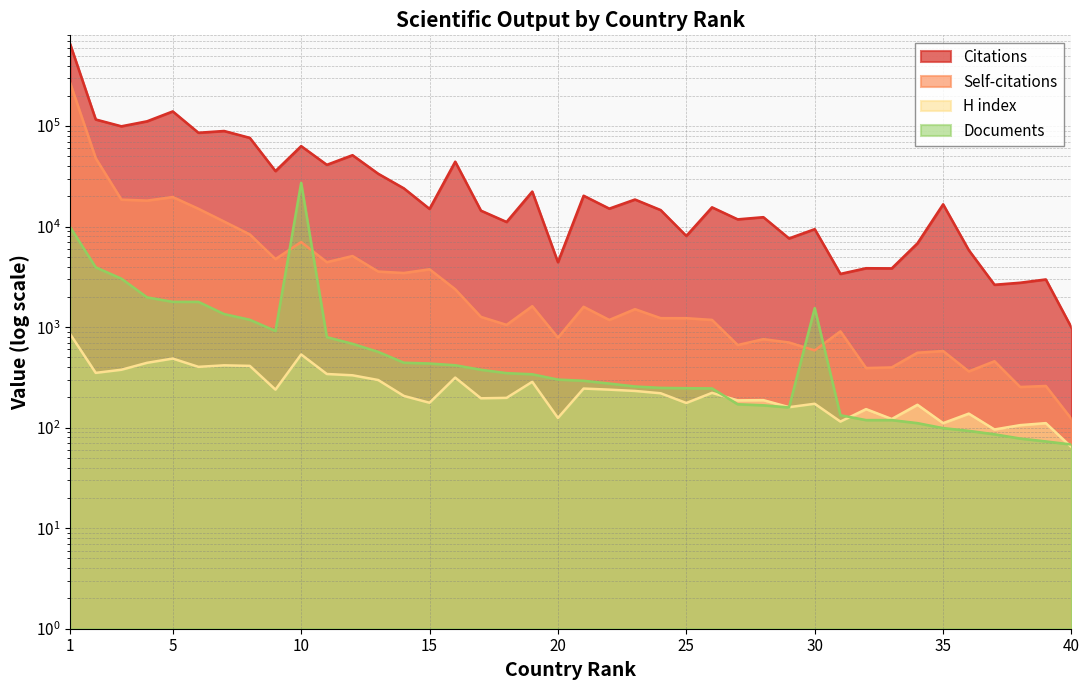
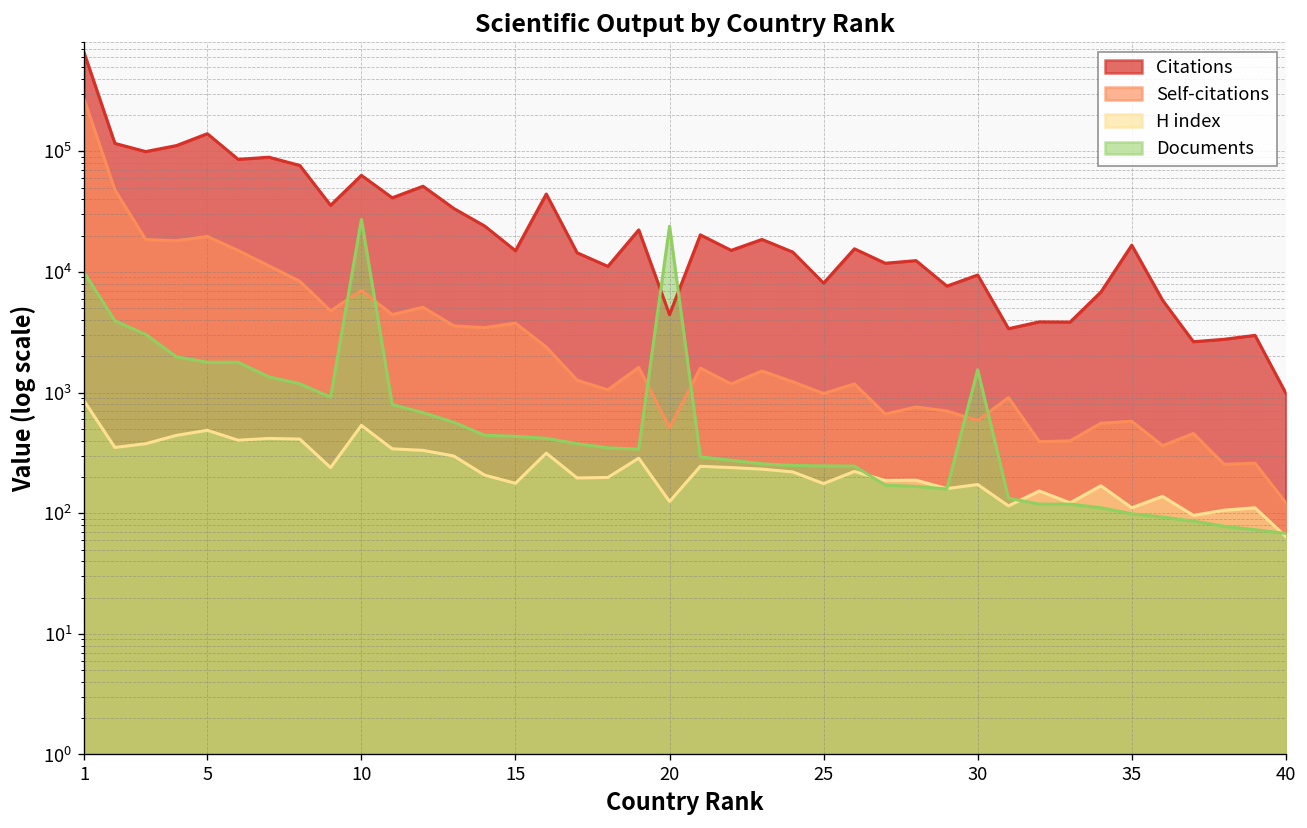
  {
    "Citations": {
      "1": 700000,
      "5": 140000,
      "10": 60000,
      "15": 15000,
      "20": 4000,
      "25": 8000,
      "30": 9000,
      "35": 17000,
      "40": 1000
    },
    "Self-citations": {
      "1": 270000,
      "5": 20000,
      "10": 7000,
      "15": 3800,
-     "20": 800,
-     "25": 1200,
+     "20": 500,
+     "25": 1000,
      "30": 600,
      "35": 600,
      "40": 120
    },
    "H index": {
      "1": 900,
      "5": 500,
      "10": 500,
      "15": 180,
      "20": 130,
      "25": 180,
      "30": 170,
      "35": 110,
      "40": 60
    },
    "Documents": {
      "1": 10000,
      "5": 1800,
      "10": 27000,
      "15": 440,
-     "20": 300,
+     "20": 24000,
      "25": 250,
      "30": 1500,
      "35": 100,
      "40": 70
    }
  }
